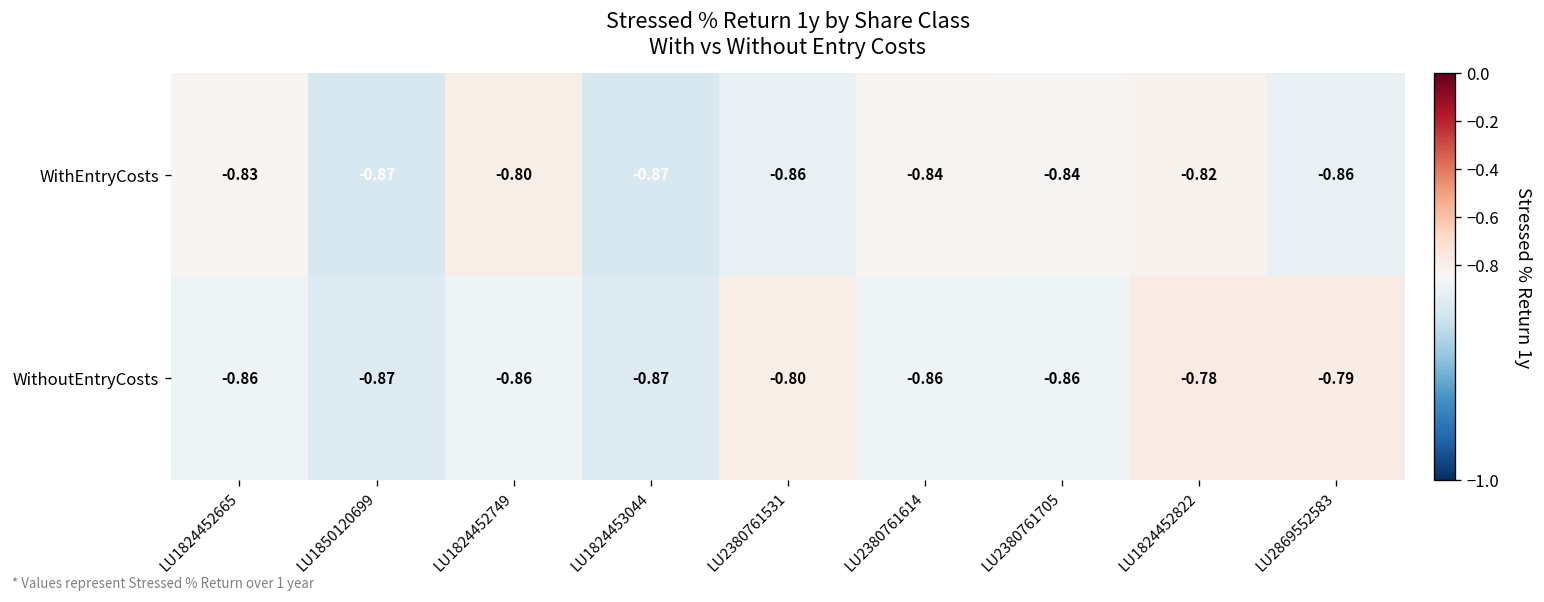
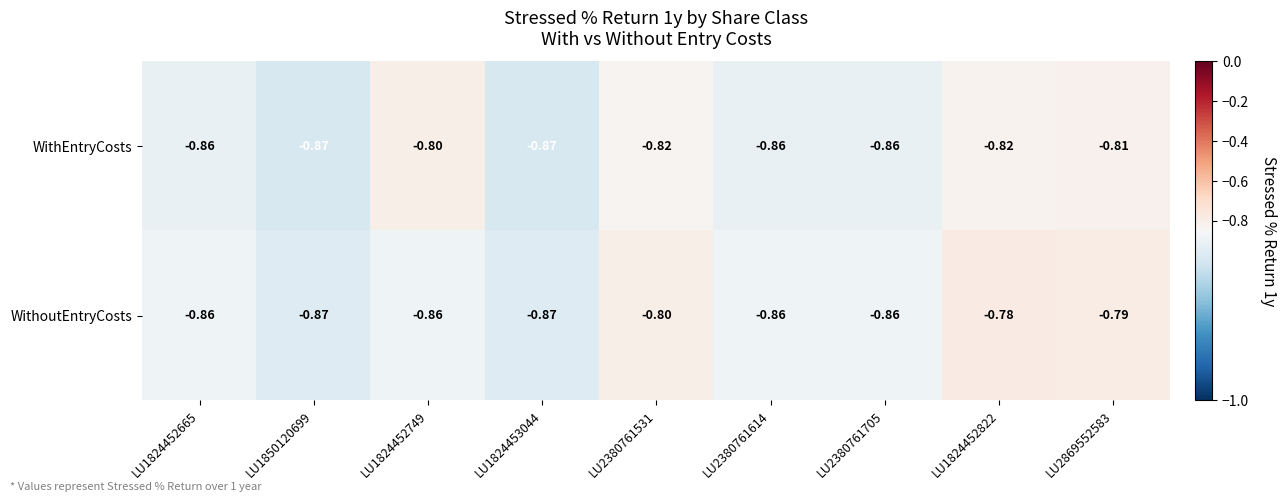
  {
    "WithEntryCosts": {
-     "LU1824452665": -0.83,
+     "LU1824452665": -0.86,
      "LU1824452749": -0.80,
-     "LU2380761531": -0.86,
-     "LU2380761614": -0.84,
-     "LU2380761705": -0.84,
+     "LU2380761531": -0.82,
+     "LU2380761614": -0.86,
+     "LU2380761705": -0.86,
      "LU1824452822": -0.82,
-     "LU2869552583": -0.86
+     "LU2869552583": -0.81
    },
    "WithoutEntryCosts": {
      "LU1824452665": -0.86,
      "LU1850120699": -0.87,
      "LU1824452749": -0.86,
      "LU1824453044": -0.87,
      "LU2380761531": -0.80,
      "LU2380761614": -0.86,
      "LU2380761705": -0.86,
      "LU1824452822": -0.78,
      "LU2869552583": -0.79
    }
  }
